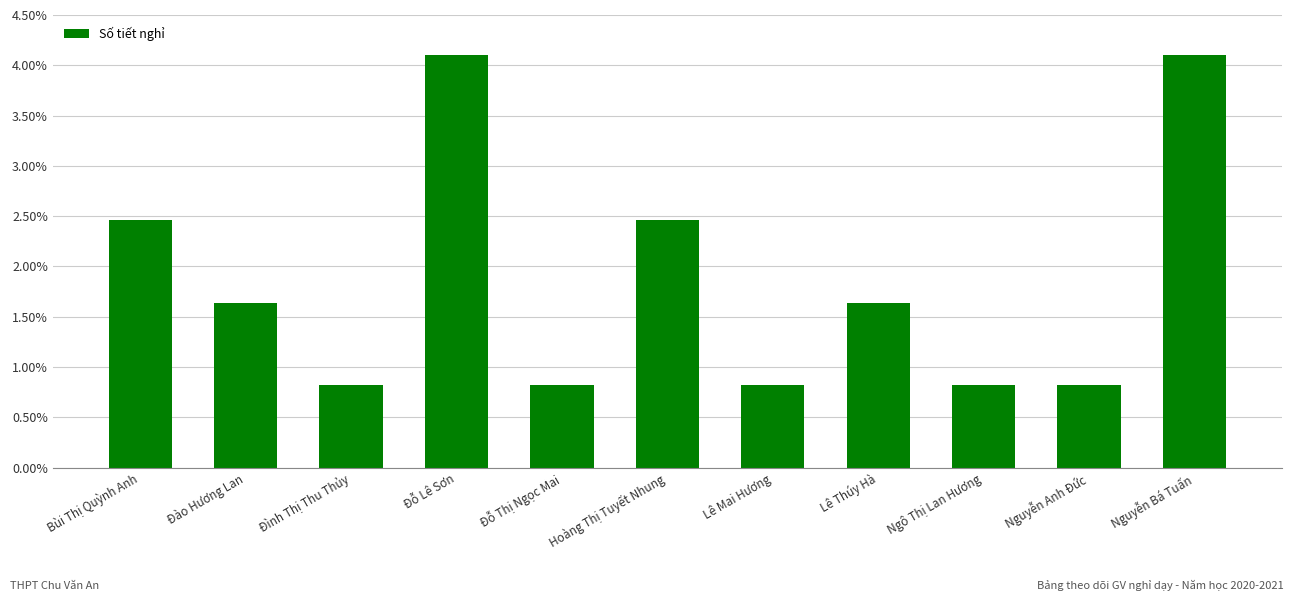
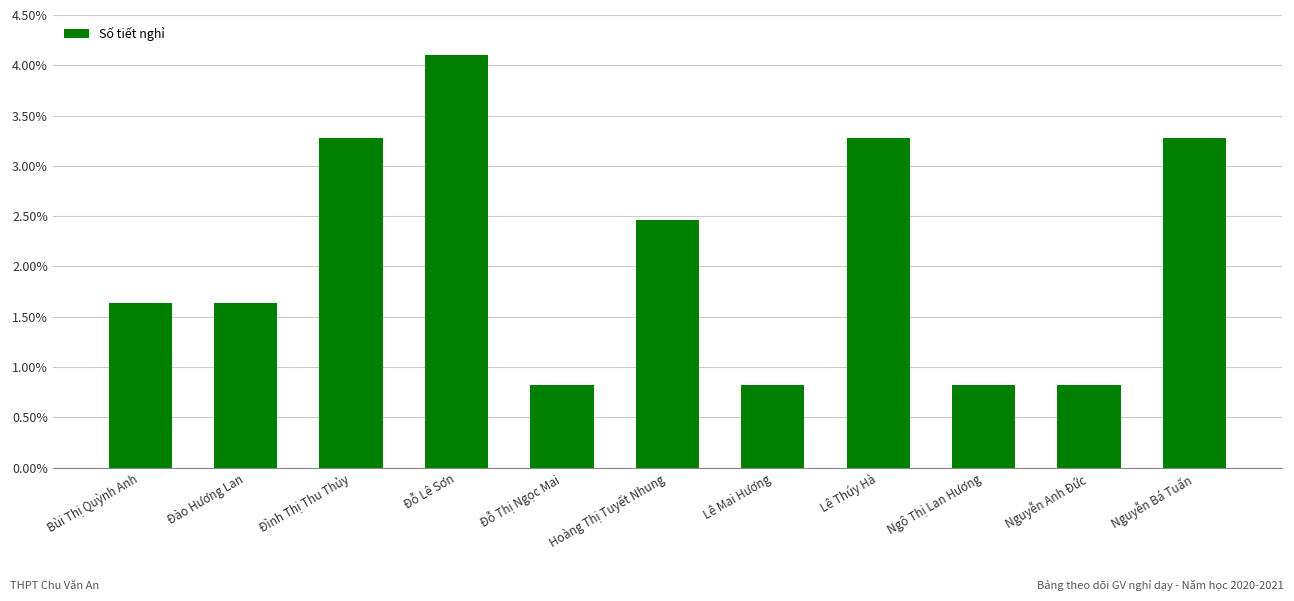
  {
-   "Bùi Thị Quỳnh Anh": "2.46%",
+   "Bùi Thị Quỳnh Anh": "1.64%",
    "Đào Hương Lan": "1.64%",
-   "Đình Thị Thu Thủy": "0.82%",
+   "Đình Thị Thu Thủy": "3.28%",
    "Đỗ Lê Sơn": "4.10%",
    "Đỗ Thị Ngọc Mai": "0.82%",
    "Hoàng Thị Tuyết Nhung": "2.46%",
    "Lê Mai Hương": "0.82%",
-   "Lê Thúy Hà": "1.64%",
+   "Lê Thúy Hà": "3.28%",
    "Ngô Thị Lan Hương": "0.82%",
    "Nguyễn Anh Đức": "0.82%",
-   "Nguyễn Bá Tuấn": "4.10%"
+   "Nguyễn Bá Tuấn": "3.28%"
  }
